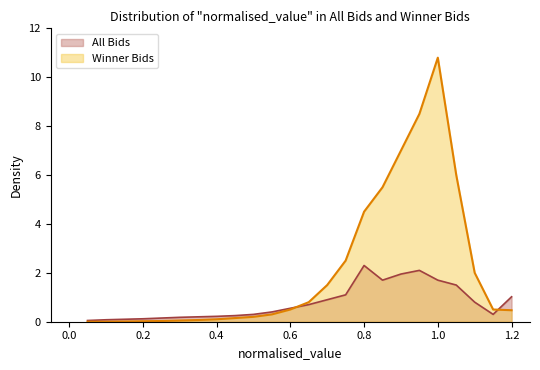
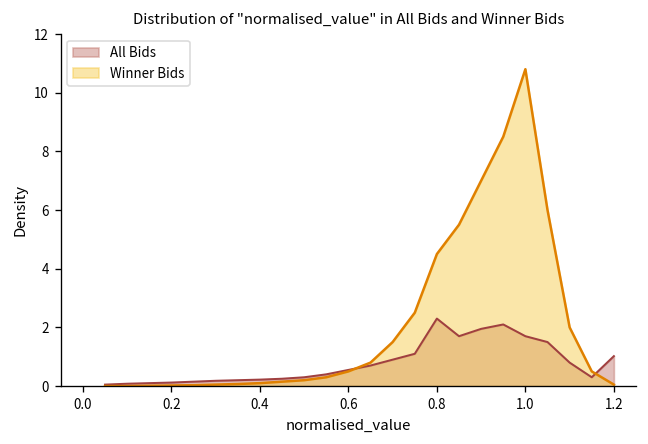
  {
    "All Bids": {
      "0.4": 0.2,
      "0.8": 2.3,
      "1.0": 1.7,
      "1.2": 1.0
    },
    "Winner Bids": {
      "0.4": 0.1,
      "0.8": 4.5,
      "1.0": 10.8,
-     "1.2": 0.5
+     "1.2": 0.1
    }
  }
